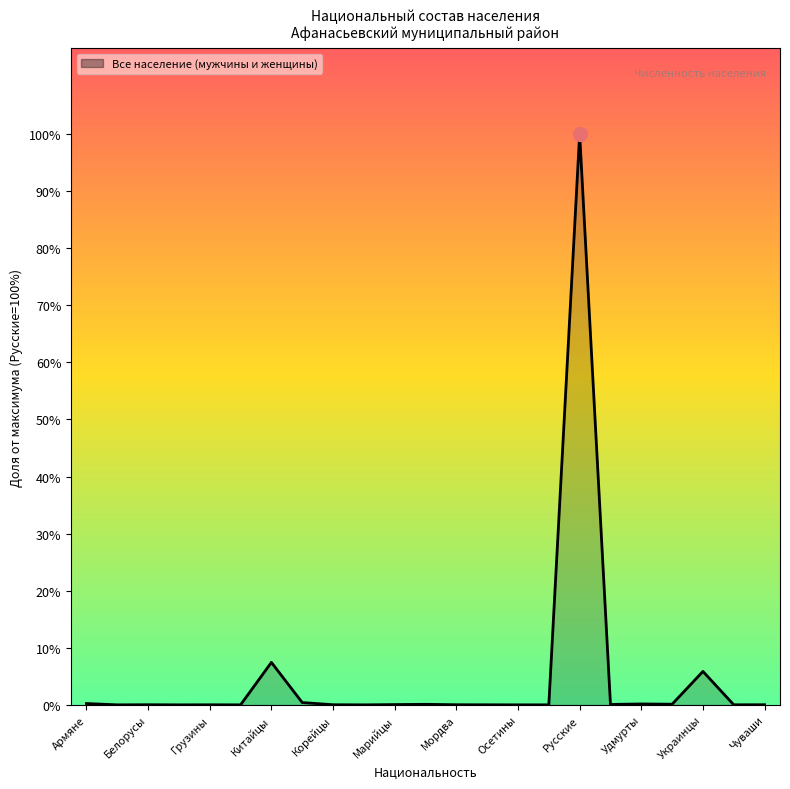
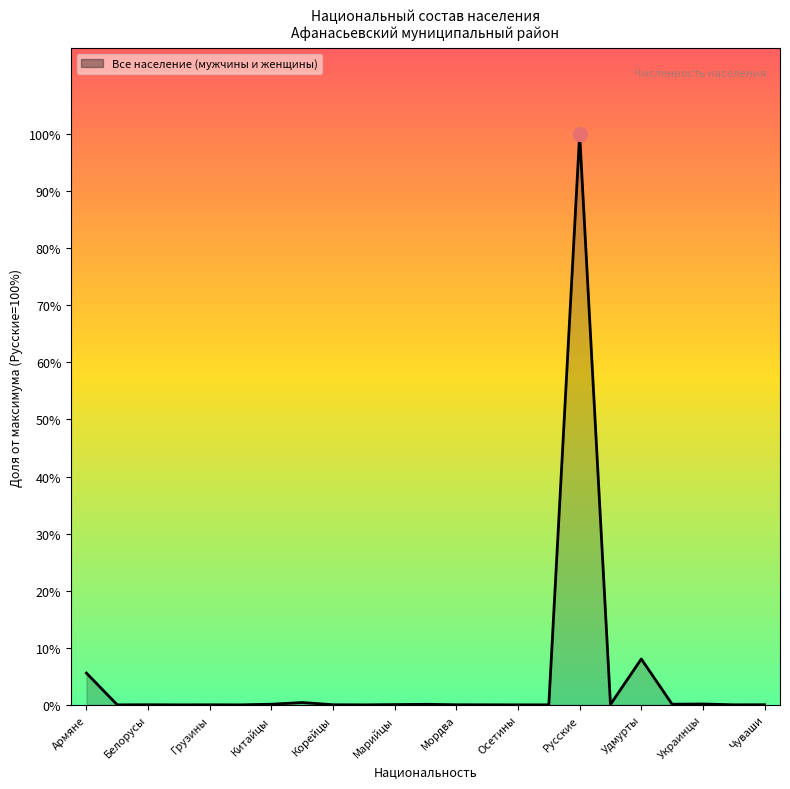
  {
    "Все население (мужчины и женщины)": {
-     "Армяне": "0%",
+     "Армяне": "6%",
      "Белорусы": "0%",
      "Грузины": "0%",
-     "Китайцы": "7%",
+     "Китайцы": "0%",
      "Корейцы": "0%",
      "Марийцы": "0%",
      "Мордва": "0%",
      "Осетины": "0%",
-     "Удмурты": "0%",
-     "Украинцы": "6%",
+     "Удмурты": "8%",
+     "Украинцы": "0%",
      "Чуваши": "0%"
    }
  }
